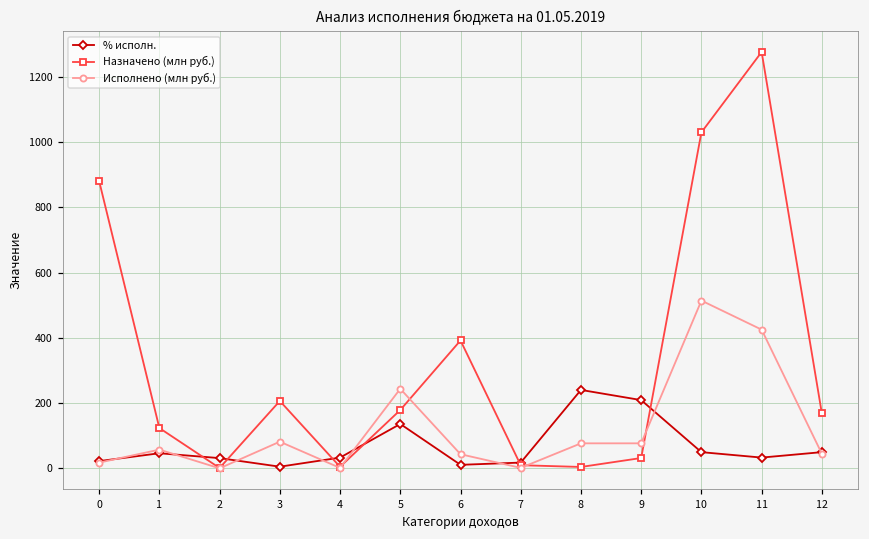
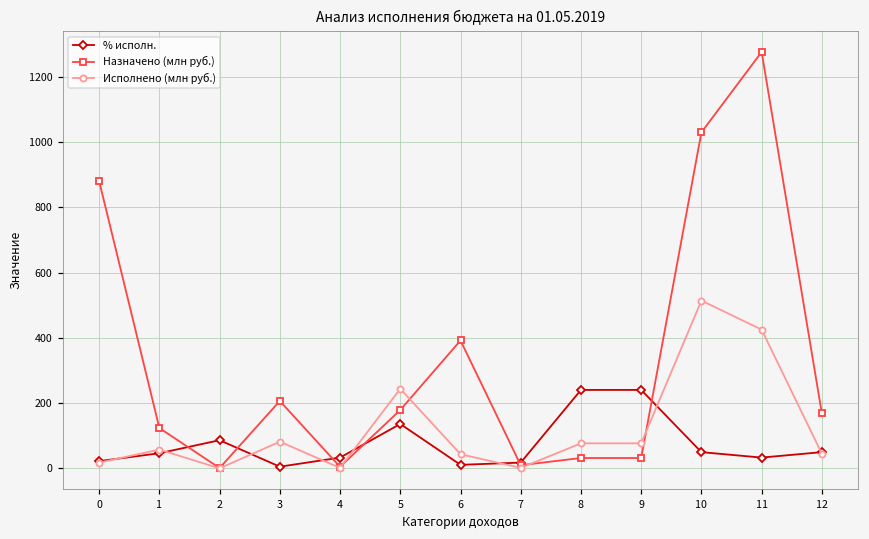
  {
    "% исполн.": {
      "1": 50,
-     "2": 30,
+     "2": 90,
      "3": 10,
      "4": 30,
      "5": 140,
      "6": 10,
      "8": 240,
-     "9": 210,
+     "9": 240,
      "10": 50,
      "11": 30
    },
    "Назначено (млн руб.)": {
      "0": 880,
      "1": 120,
      "3": 210,
      "5": 180,
      "6": 390,
-     "8": 0,
+     "8": 30,
      "9": 30,
      "10": 1030,
      "11": 1280,
      "12": 170
    },
    "Исполнено (млн руб.)": {
      "1": 60,
      "3": 80,
      "5": 240,
      "6": 40,
      "8": 80,
      "9": 80,
      "10": 510,
      "11": 430
    }
  }
